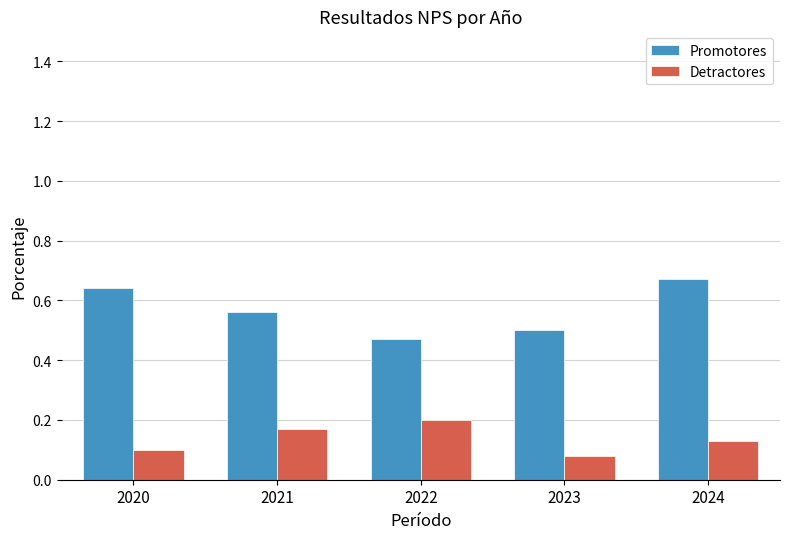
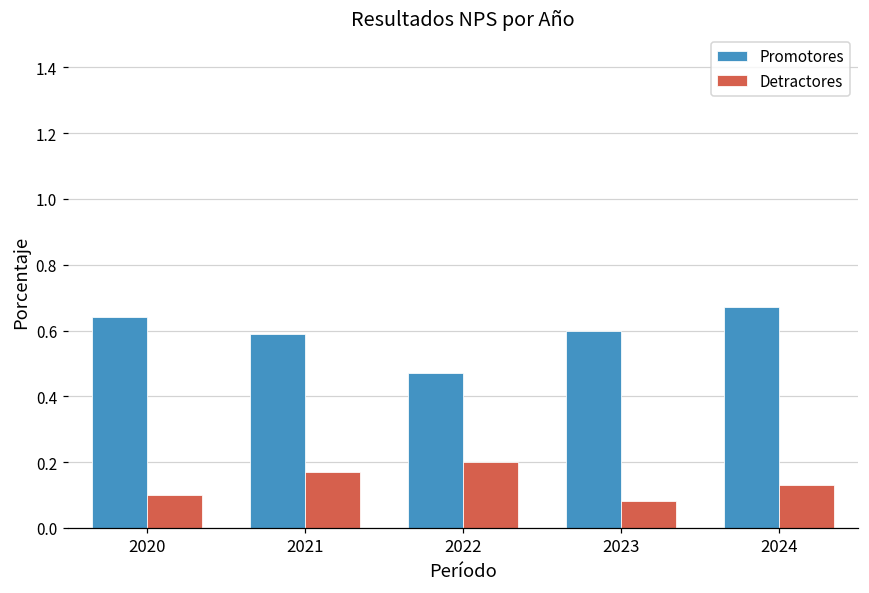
  {
    "Promotores": {
      "2020": 0.64,
-     "2021": 0.56,
+     "2021": 0.59,
      "2022": 0.47,
-     "2023": 0.5,
+     "2023": 0.6,
      "2024": 0.67
    },
    "Detractores": {
      "2020": 0.10,
      "2021": 0.17,
      "2022": 0.20,
      "2023": 0.08,
      "2024": 0.13
    }
  }
